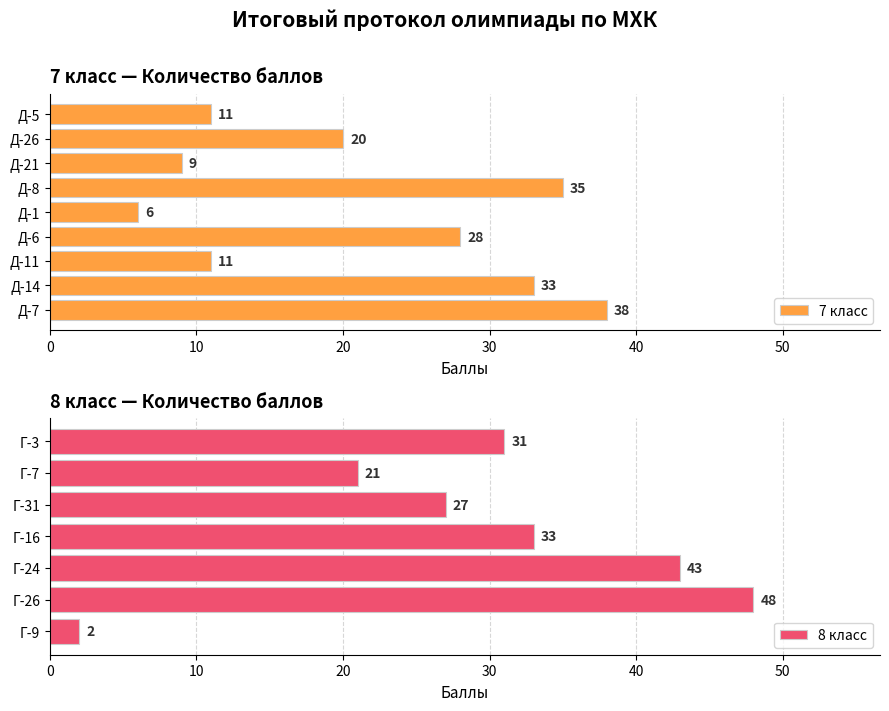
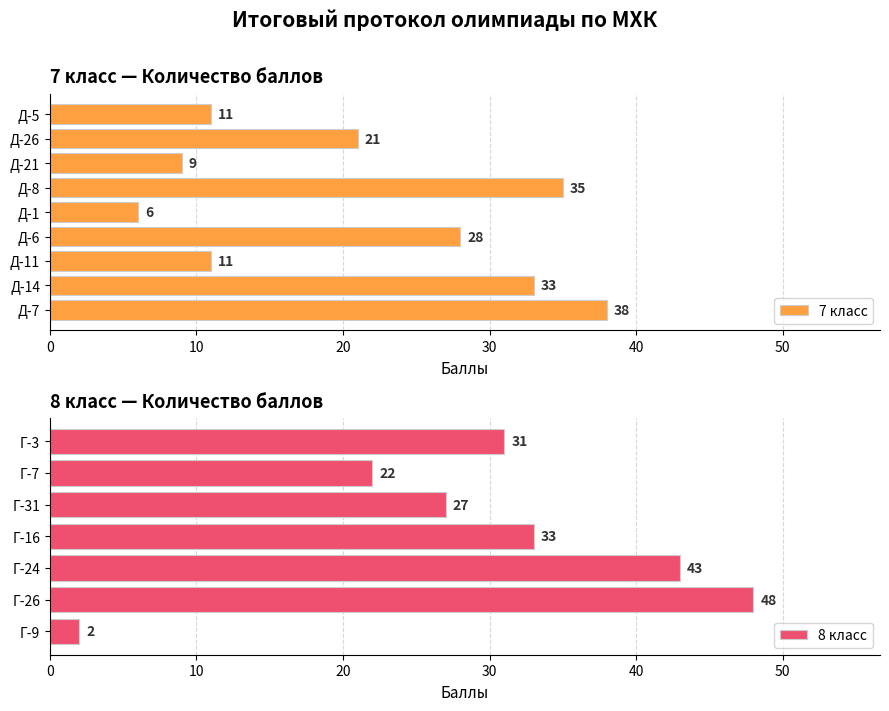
  {
    "7 класс — Количество баллов": {
      "Д-5": 11,
-     "Д-26": 20,
+     "Д-26": 21,
      "Д-21": 9,
      "Д-8": 35,
      "Д-1": 6,
      "Д-6": 28,
      "Д-11": 11,
      "Д-14": 33,
      "Д-7": 38
    },
    "8 класс — Количество баллов": {
      "Г-3": 31,
-     "Г-7": 21,
+     "Г-7": 22,
      "Г-31": 27,
      "Г-16": 33,
      "Г-24": 43,
      "Г-26": 48,
      "Г-9": 2
    }
  }
